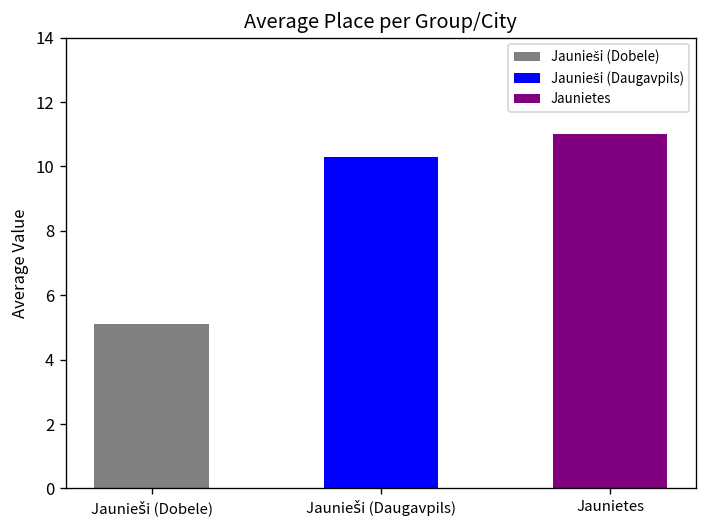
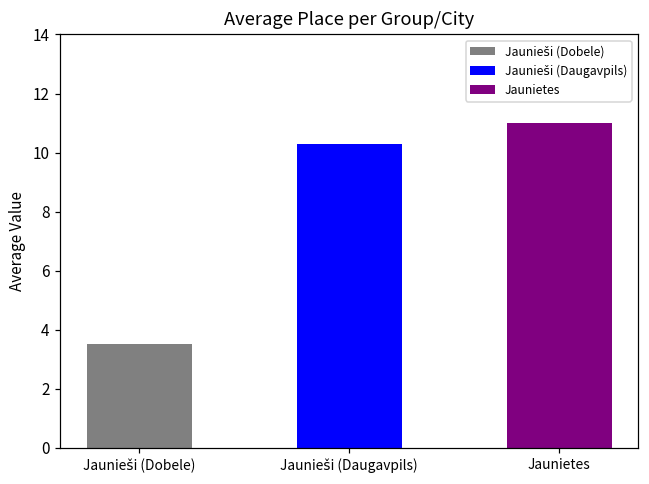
  {
-   "Jaunieši (Dobele)": 5.1,
+   "Jaunieši (Dobele)": 3.5,
    "Jaunieši (Daugavpils)": 10.3,
    "Jaunietes": 11.0
  }
